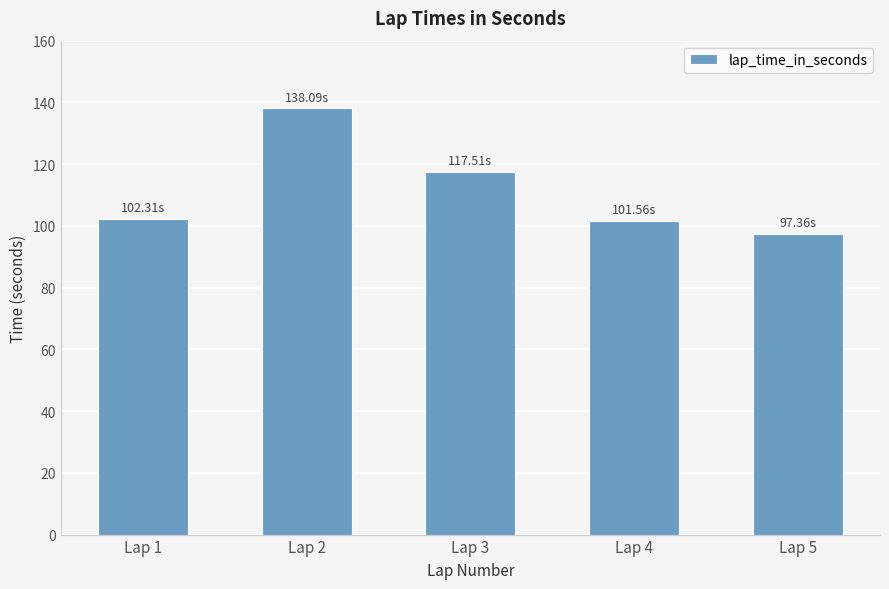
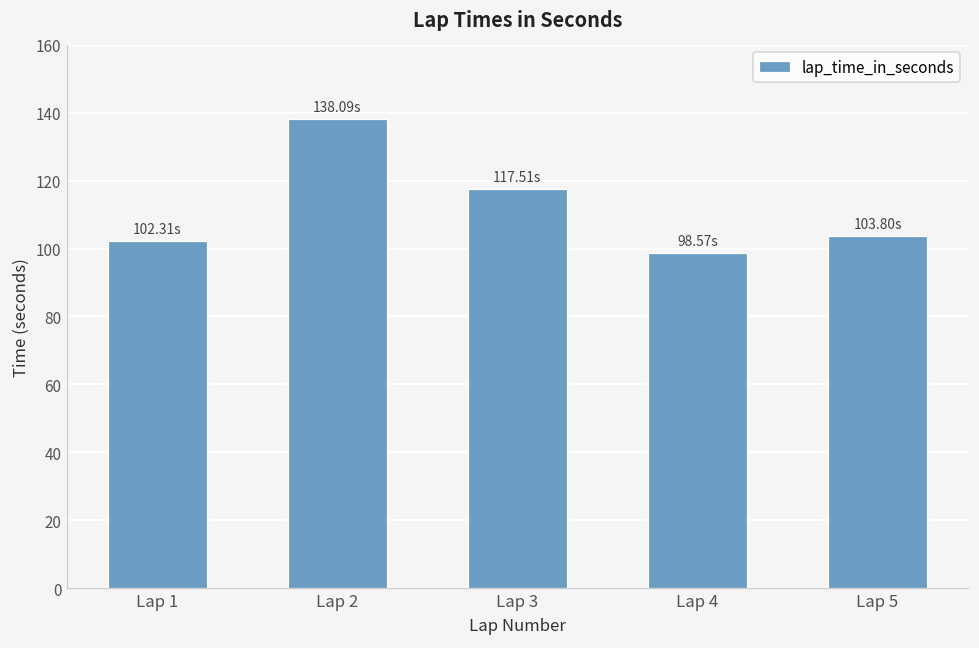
  {
    "Lap 1": "102.31s",
    "Lap 2": "138.09s",
    "Lap 3": "117.51s",
-   "Lap 4": "101.56s",
-   "Lap 5": "97.36s"
+   "Lap 4": "98.57s",
+   "Lap 5": "103.80s"
  }
